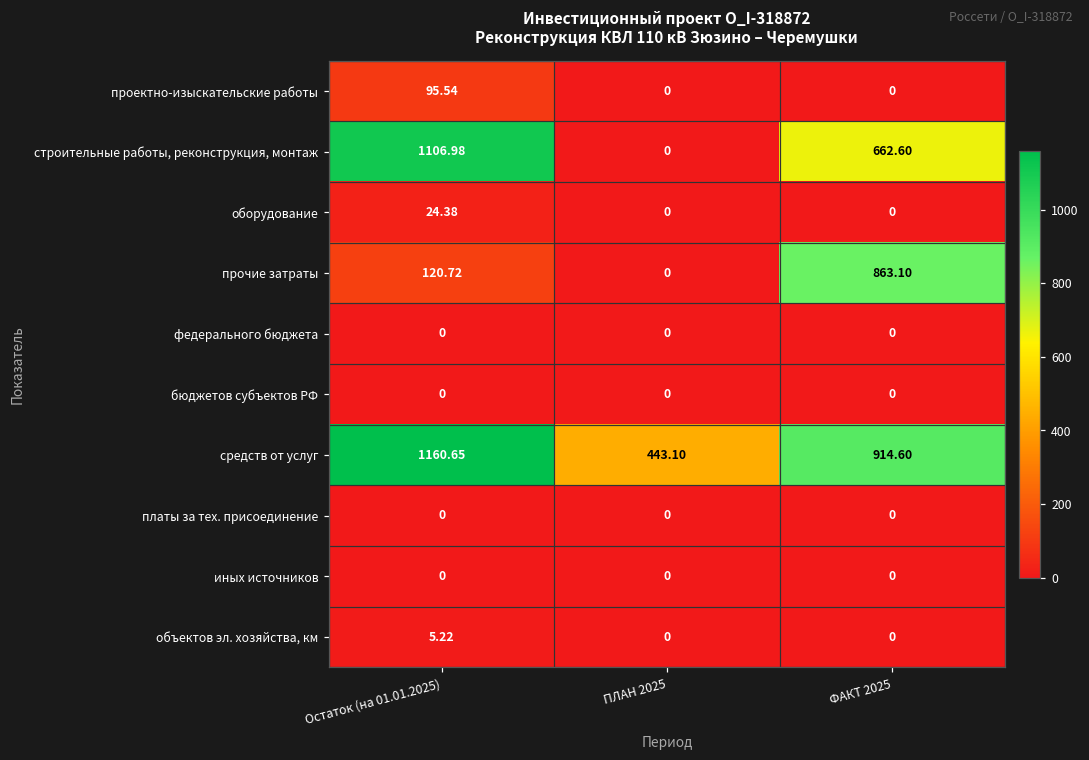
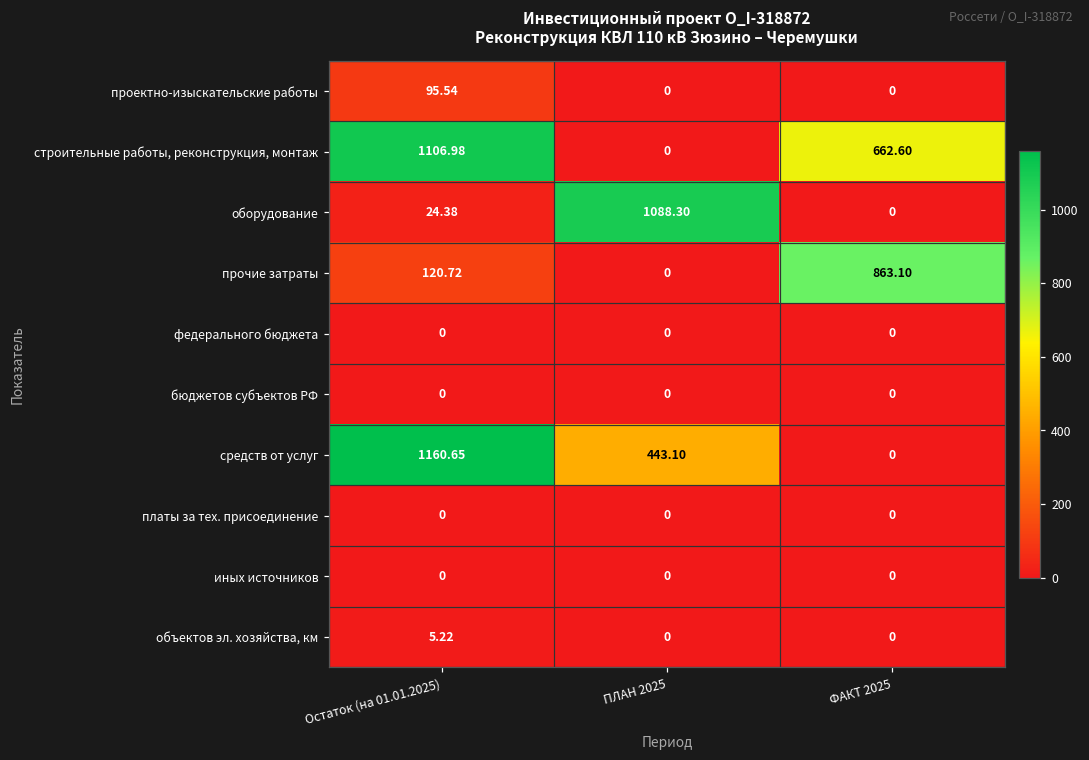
  {
    "проектно-изыскательские работы": {
      "Остаток (на 01.01.2025)": 95.54,
      "ПЛАН 2025": 0,
      "ФАКТ 2025": 0
    },
    "строительные работы, реконструкция, монтаж": {
      "Остаток (на 01.01.2025)": 1106.98,
      "ПЛАН 2025": 0,
      "ФАКТ 2025": 662.60
    },
    "оборудование": {
      "Остаток (на 01.01.2025)": 24.38,
-     "ПЛАН 2025": 0,
+     "ПЛАН 2025": 1088.30,
      "ФАКТ 2025": 0
    },
    "прочие затраты": {
      "Остаток (на 01.01.2025)": 120.72,
      "ПЛАН 2025": 0,
      "ФАКТ 2025": 863.10
    },
    "федерального бюджета": {
      "Остаток (на 01.01.2025)": 0,
      "ПЛАН 2025": 0,
      "ФАКТ 2025": 0
    },
    "бюджетов субъектов РФ": {
      "Остаток (на 01.01.2025)": 0,
      "ПЛАН 2025": 0,
      "ФАКТ 2025": 0
    },
    "средств от услуг": {
      "Остаток (на 01.01.2025)": 1160.65,
      "ПЛАН 2025": 443.10,
-     "ФАКТ 2025": 914.60
+     "ФАКТ 2025": 0
    },
    "платы за тех. присоединение": {
      "Остаток (на 01.01.2025)": 0,
      "ПЛАН 2025": 0,
      "ФАКТ 2025": 0
    },
    "иных источников": {
      "Остаток (на 01.01.2025)": 0,
      "ПЛАН 2025": 0,
      "ФАКТ 2025": 0
    },
    "объектов эл. хозяйства, км": {
      "Остаток (на 01.01.2025)": 5.22,
      "ПЛАН 2025": 0,
      "ФАКТ 2025": 0
    }
  }
